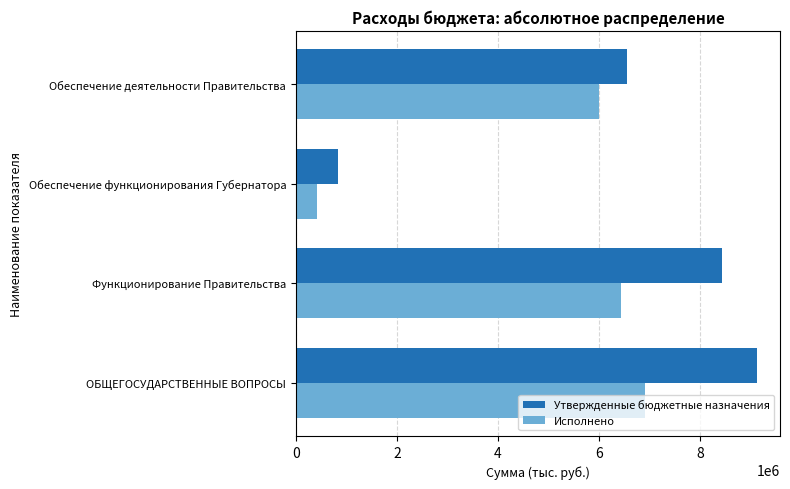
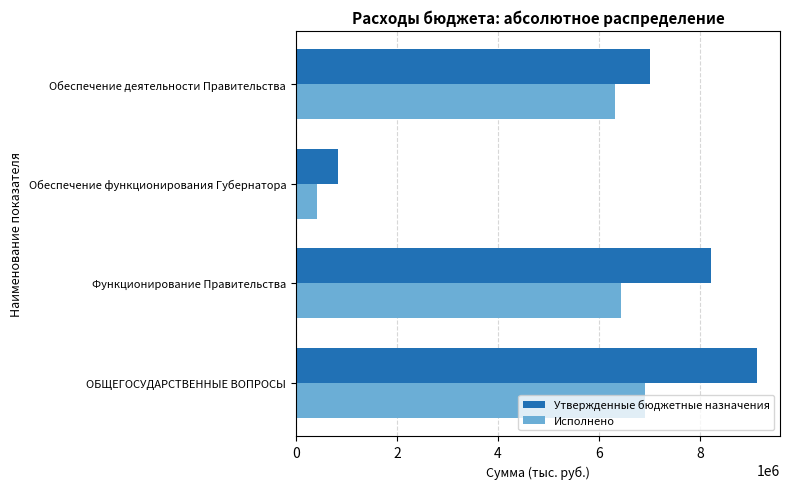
  {
    "Утвержденные бюджетные назначения": {
-     "Обеспечение деятельности Правительства": 6600000,
+     "Обеспечение деятельности Правительства": 7000000,
      "Обеспечение функционирования Губернатора": 800000,
-     "Функционирование Правительства": 8400000,
+     "Функционирование Правительства": 8200000,
      "ОБЩЕГОСУДАРСТВЕННЫЕ ВОПРОСЫ": 9100000
    },
    "Исполнено": {
-     "Обеспечение деятельности Правительства": 6000000,
+     "Обеспечение деятельности Правительства": 6300000,
      "Обеспечение функционирования Губернатора": 400000,
      "Функционирование Правительства": 6400000
    }
  }
